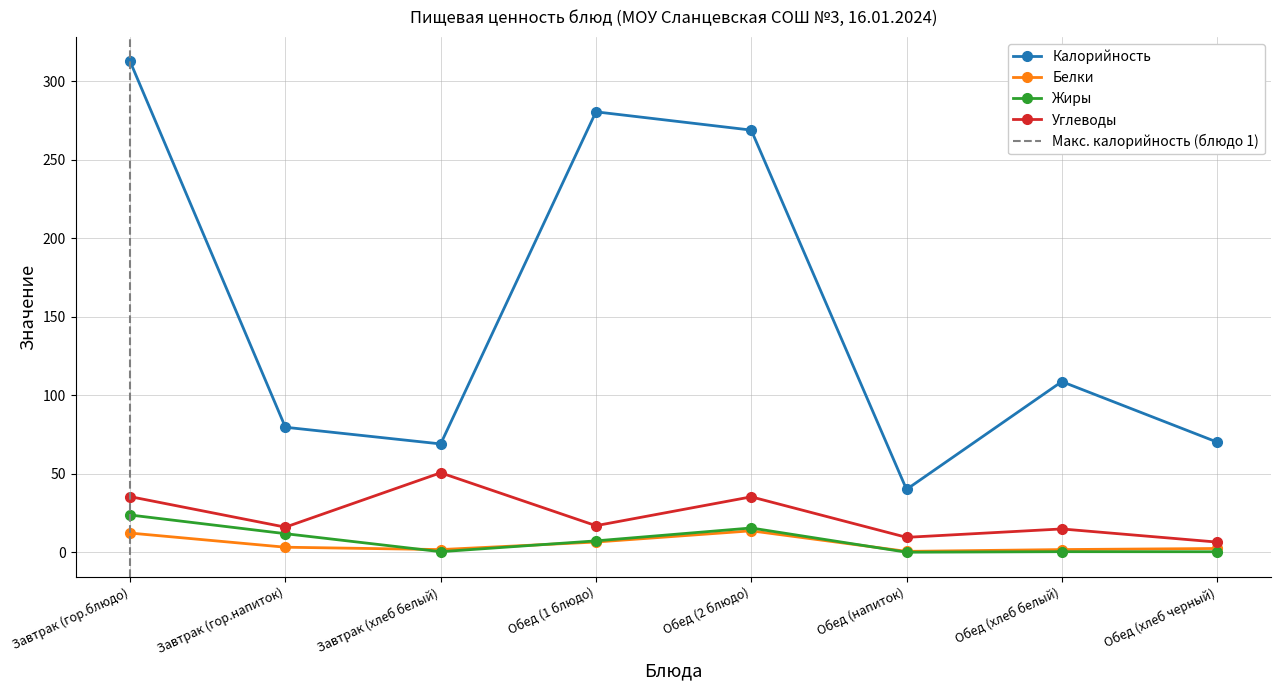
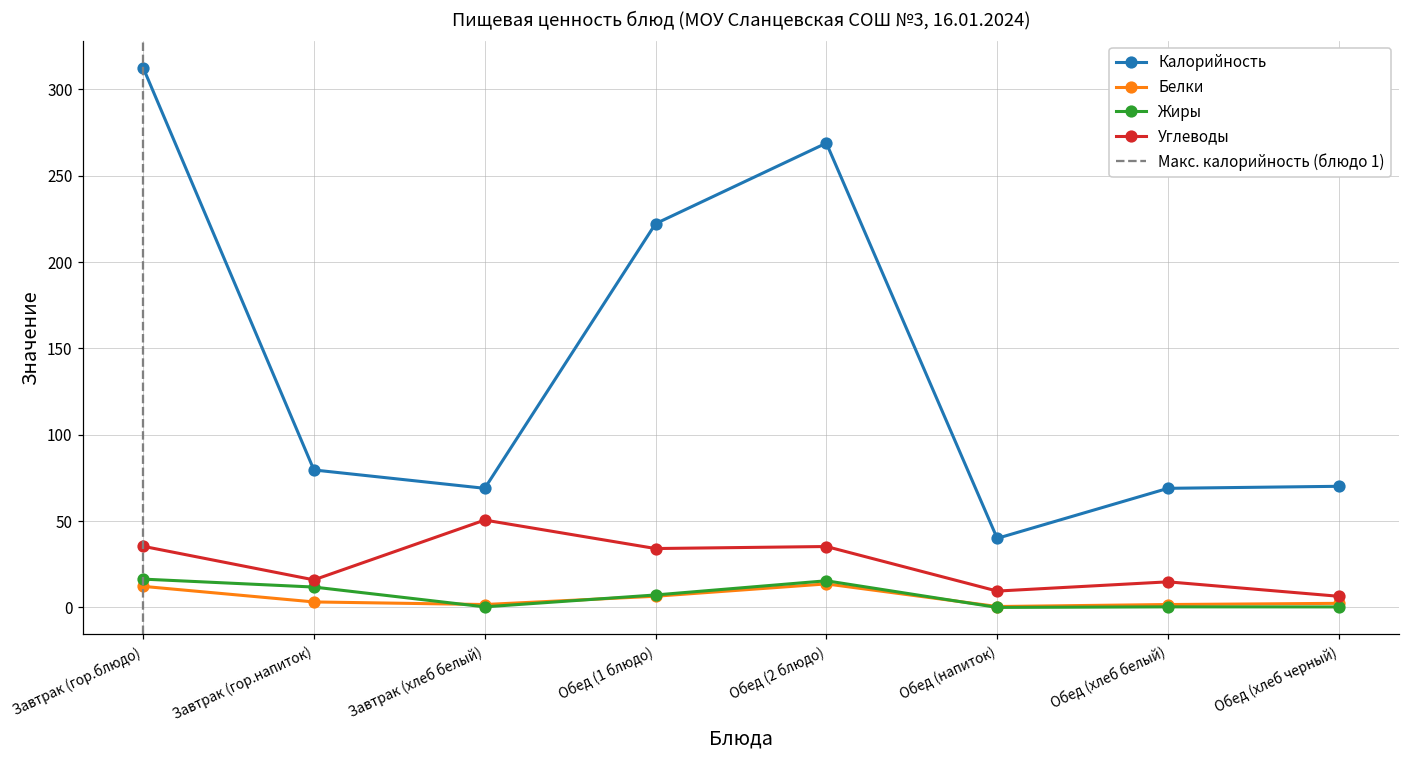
  {
    "Калорийность": {
      "Завтрак (гор.блюдо)": 313,
      "Завтрак (гор.напиток)": 80,
      "Завтрак (хлеб белый)": 69,
-     "Обед (1 блюдо)": 281,
+     "Обед (1 блюдо)": 222,
      "Обед (2 блюдо)": 269,
      "Обед (напиток)": 40,
-     "Обед (хлеб белый)": 109,
+     "Обед (хлеб белый)": 69,
      "Обед (хлеб черный)": 70
    },
    "Белки": {
      "Завтрак (гор.блюдо)": 12,
      "Завтрак (гор.напиток)": 3,
      "Обед (2 блюдо)": 14,
      "Обед (хлеб черный)": 2
    },
    "Жиры": {
-     "Завтрак (гор.блюдо)": 24,
+     "Завтрак (гор.блюдо)": 16,
      "Завтрак (гор.напиток)": 12,
      "Обед (2 блюдо)": 15,
      "Обед (хлеб черный)": 0
    },
    "Углеводы": {
      "Завтрак (гор.блюдо)": 35,
      "Завтрак (гор.напиток)": 16,
      "Завтрак (хлеб белый)": 51,
-     "Обед (1 блюдо)": 17,
+     "Обед (1 блюдо)": 34,
      "Обед (2 блюдо)": 35,
      "Обед (напиток)": 9,
      "Обед (хлеб белый)": 15,
      "Обед (хлеб черный)": 6
    }
  }
